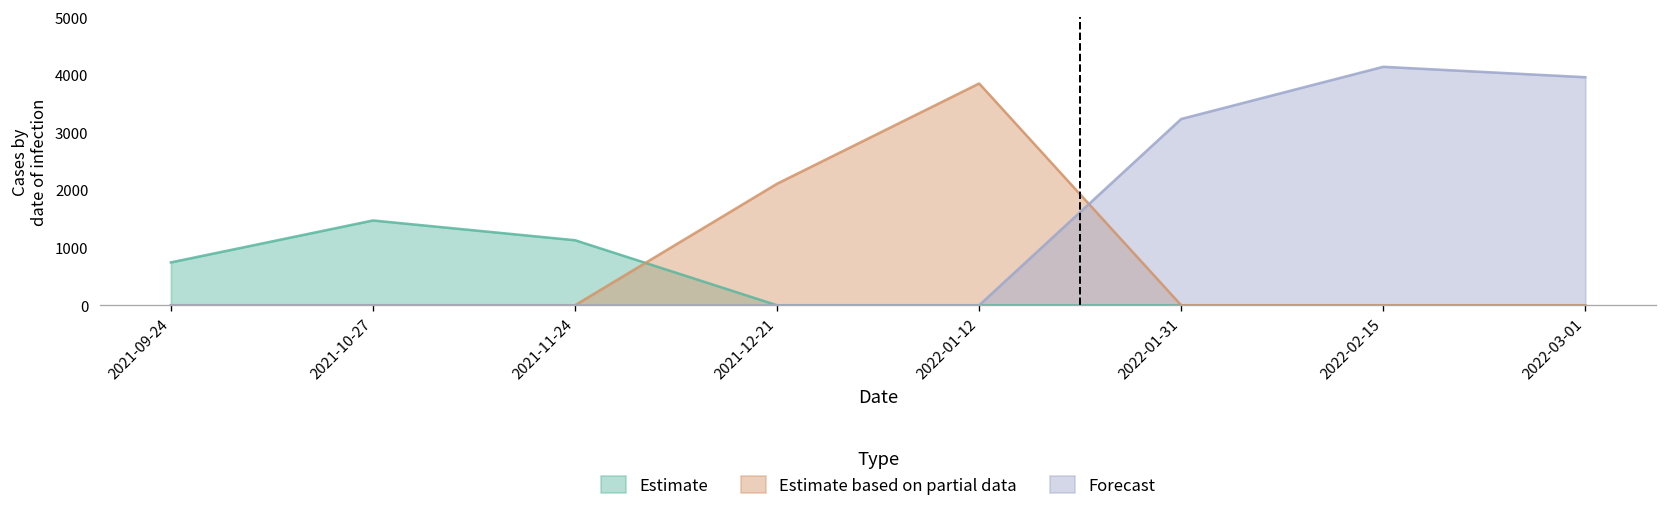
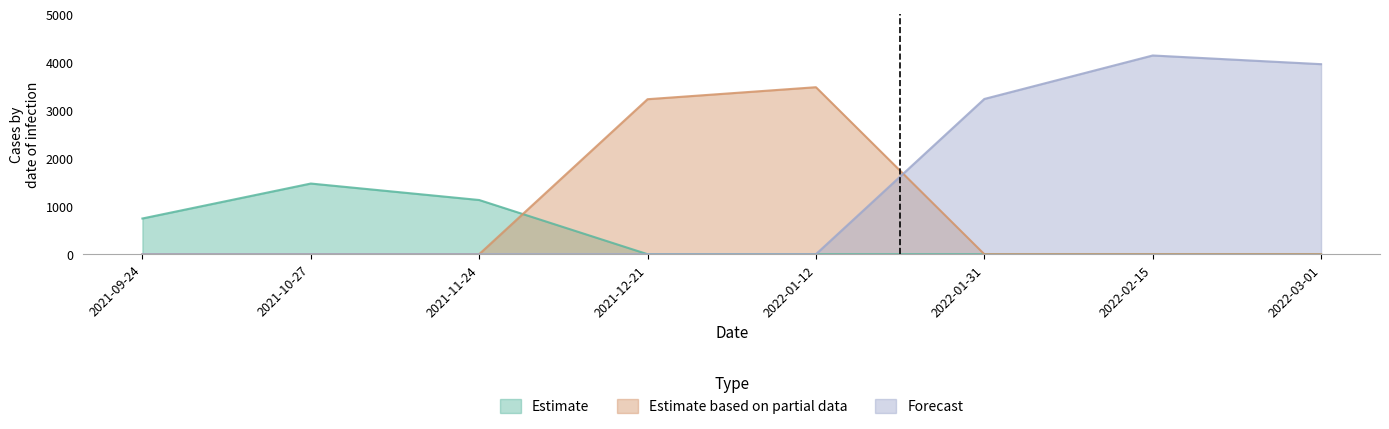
  {
    "Estimate based on partial data": {
-     "2021-12-21": 2100,
-     "2022-01-12": 3900
+     "2021-12-21": 3200,
+     "2022-01-12": 3500
    }
  }
